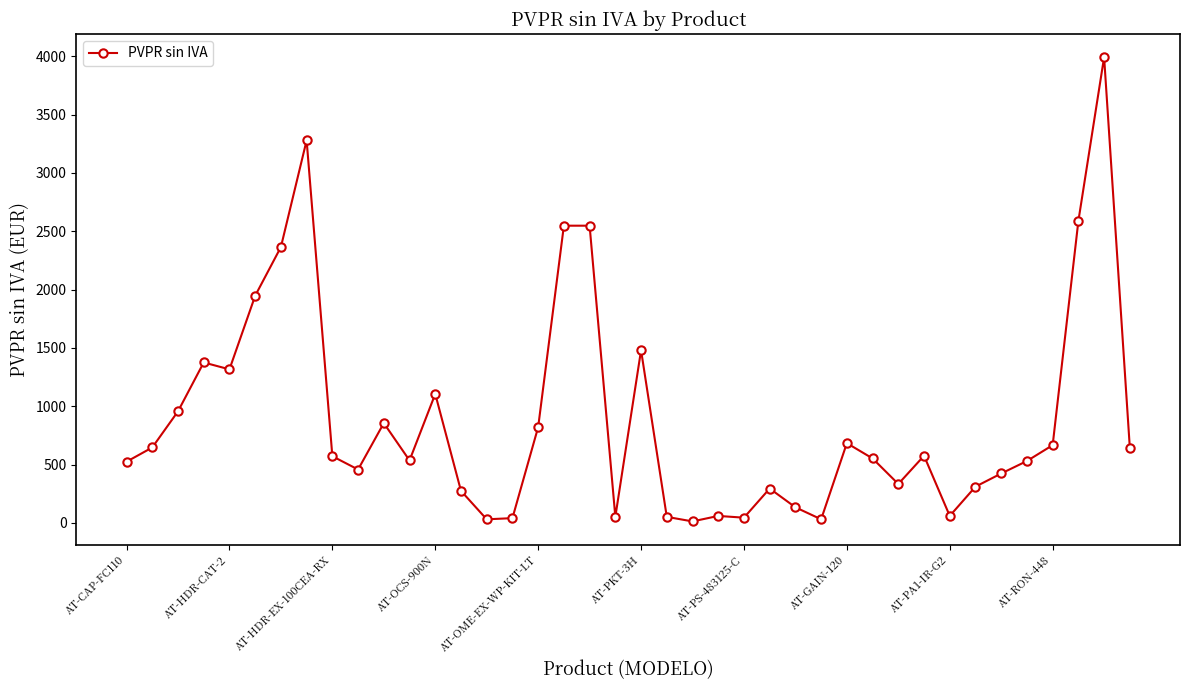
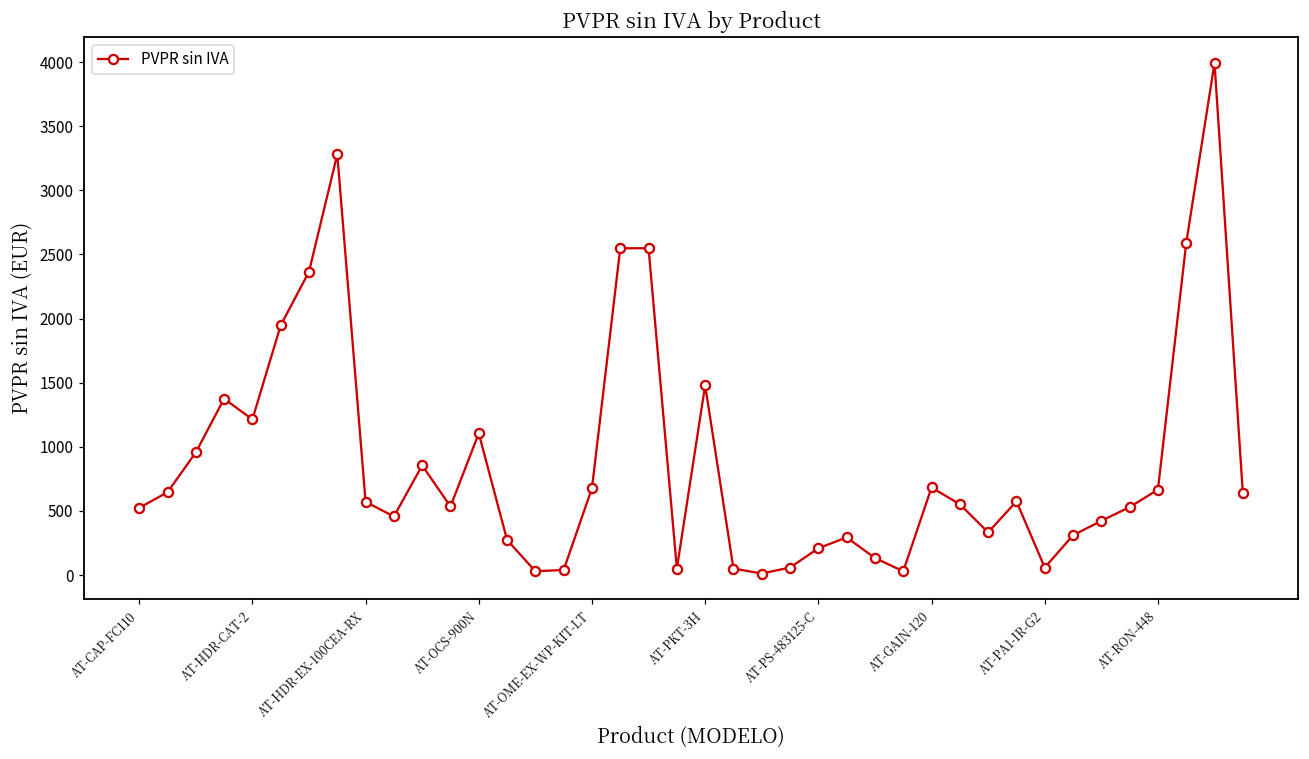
  {
    "AT-CAP-FC110": 520,
-   "AT-HDR-CAT-2": 1320,
+   "AT-HDR-CAT-2": 1210,
    "AT-HDR-EX-100CEA-RX": 570,
    "AT-OCS-900N": 1110,
-   "AT-OME-EX-WP-KIT-LT": 820,
+   "AT-OME-EX-WP-KIT-LT": 680,
    "AT-PKT-3H": 1480,
-   "AT-PS-483125-C": 40,
+   "AT-PS-483125-C": 210,
    "AT-GAIN-120": 680,
    "AT-PA1-IR-G2": 60,
    "AT-RON-448": 670
  }
